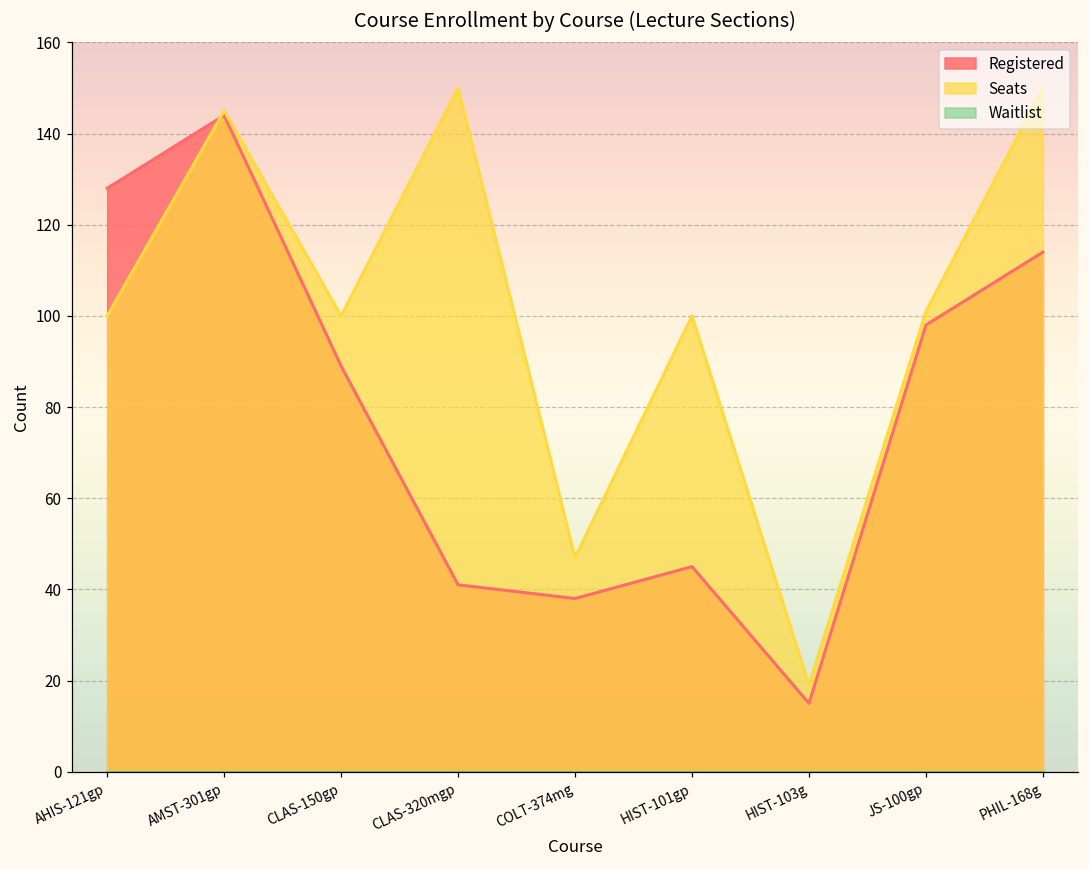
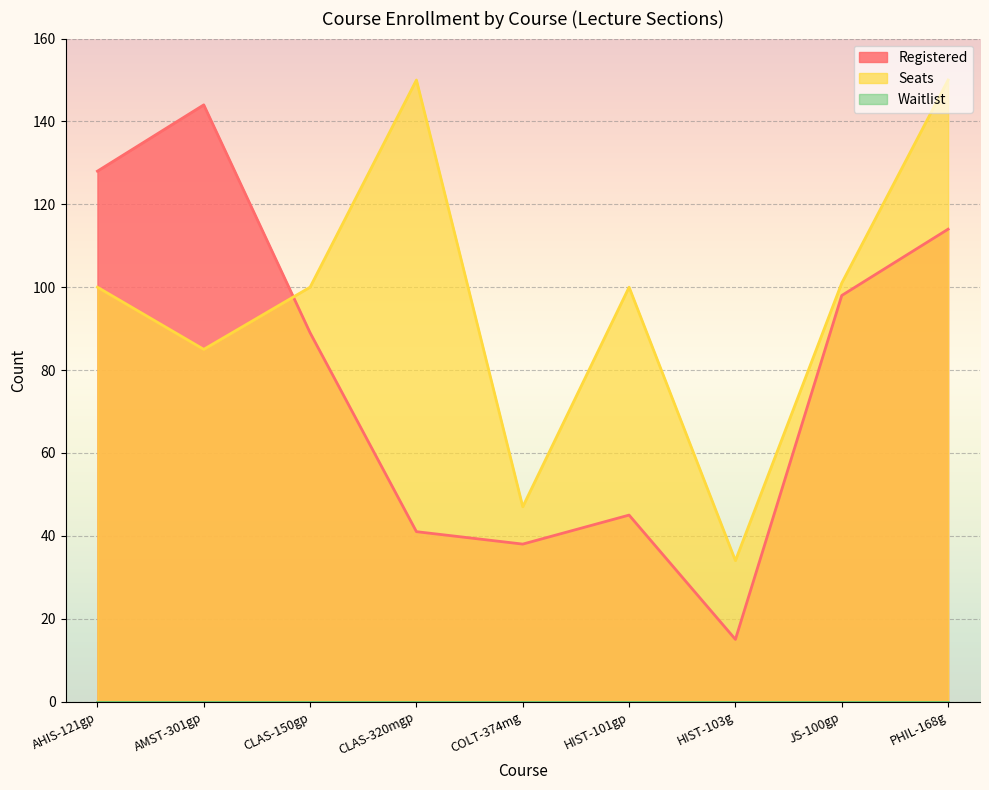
  {
    "Registered": {
      "AHIS-121gp": 128,
      "AMST-301gp": 144,
      "CLAS-150gp": 89,
      "CLAS-320mgp": 41,
      "COLT-374mg": 38,
      "HIST-101gp": 45,
      "HIST-103g": 15,
      "JS-100gp": 98,
      "PHIL-168g": 114
    },
    "Seats": {
      "AHIS-121gp": 100,
-     "AMST-301gp": 145,
+     "AMST-301gp": 85,
      "CLAS-150gp": 100,
      "CLAS-320mgp": 150,
      "COLT-374mg": 47,
      "HIST-101gp": 100,
-     "HIST-103g": 19,
+     "HIST-103g": 34,
      "JS-100gp": 101
    },
    "Waitlist": {
      "AHIS-121gp": 0,
      "AMST-301gp": 0,
      "CLAS-150gp": 0,
      "CLAS-320mgp": 0,
      "COLT-374mg": 0,
      "HIST-101gp": 0,
      "HIST-103g": 0,
      "JS-100gp": 0,
      "PHIL-168g": 0
    }
  }
